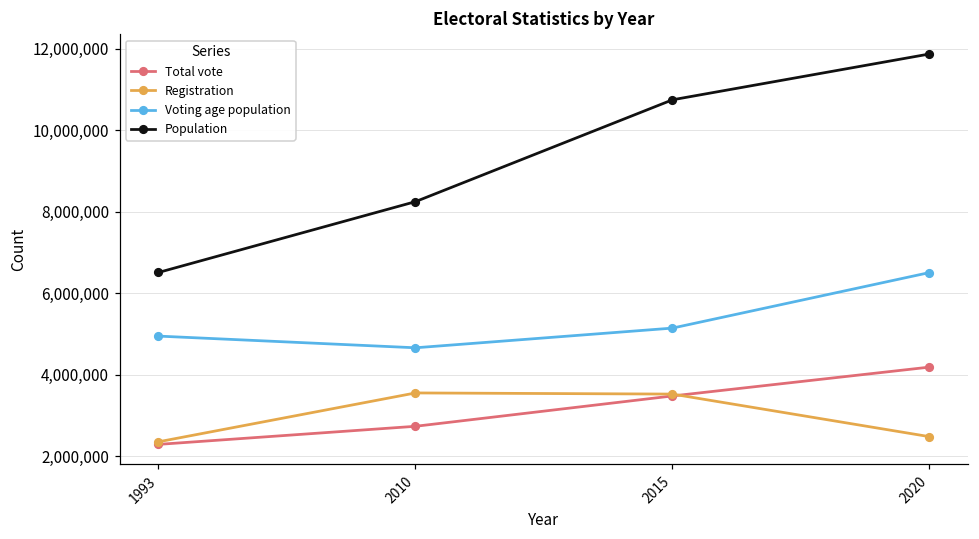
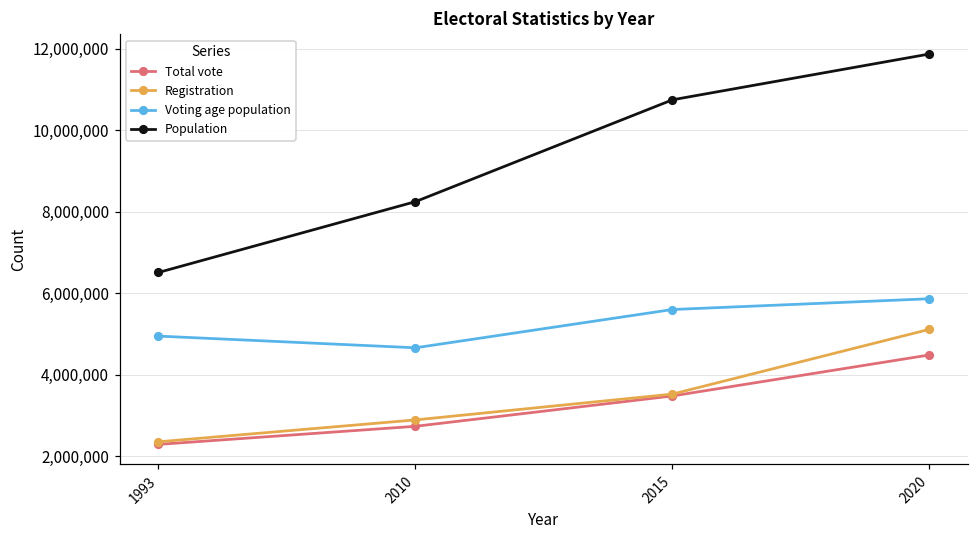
  {
    "Total vote": {
      "2010": "2,700,000",
-     "2020": "4,200,000"
+     "2020": "4,500,000"
    },
    "Registration": {
-     "2010": "3,600,000",
-     "2020": "2,500,000"
+     "2010": "2,900,000",
+     "2020": "5,100,000"
    },
    "Voting age population": {
      "1993": "4,900,000",
      "2010": "4,700,000",
-     "2015": "5,100,000",
-     "2020": "6,500,000"
+     "2015": "5,600,000",
+     "2020": "5,900,000"
    },
    "Population": {
      "1993": "6,500,000",
      "2010": "8,200,000",
      "2015": "10,700,000",
      "2020": "11,900,000"
    }
  }
